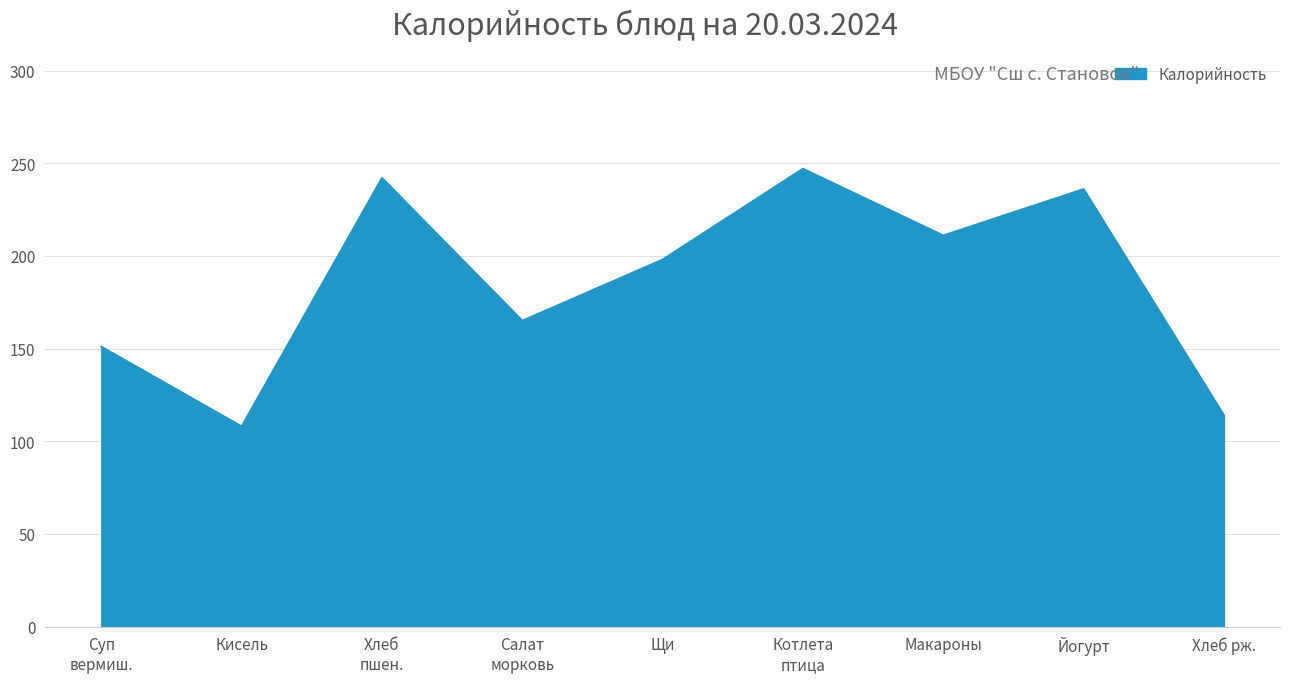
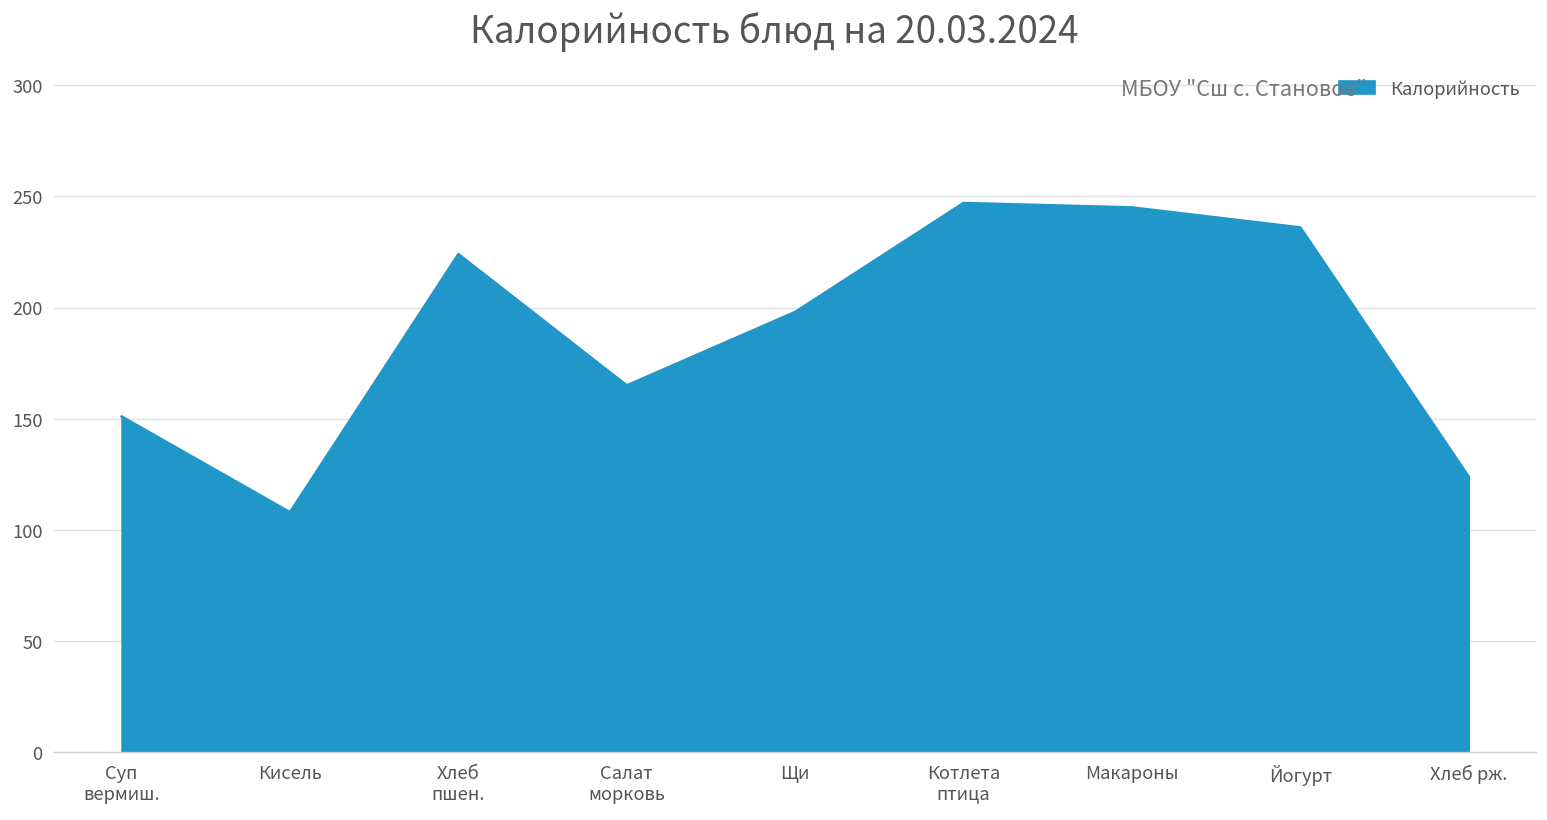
  {
    "Суп вермиш.": 151,
    "Кисель": 108,
-   "Хлеб пшен.": 242,
+   "Хлеб пшен.": 224,
    "Салат морковь": 165,
    "Щи": 198,
    "Котлета птица": 247,
-   "Макароны": 211,
+   "Макароны": 245,
    "Йогурт": 236,
-   "Хлеб рж.": 114
+   "Хлеб рж.": 124
  }
